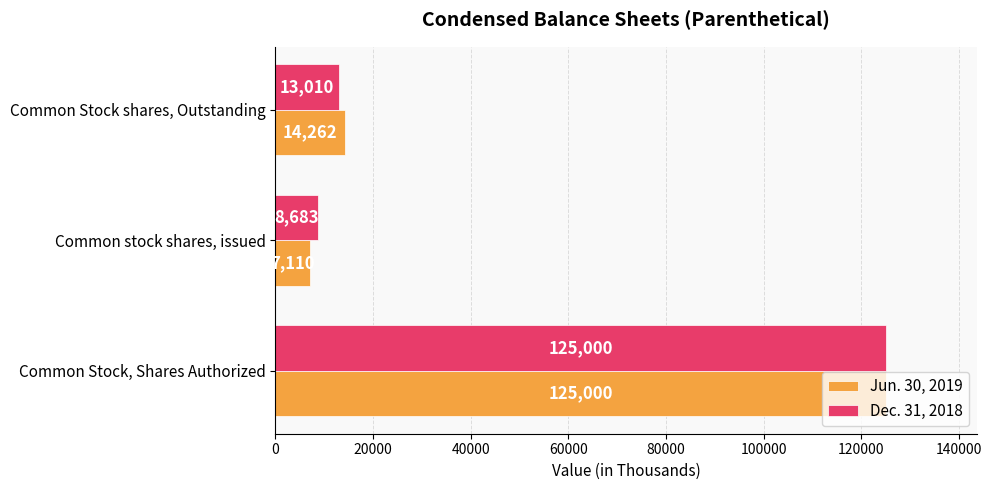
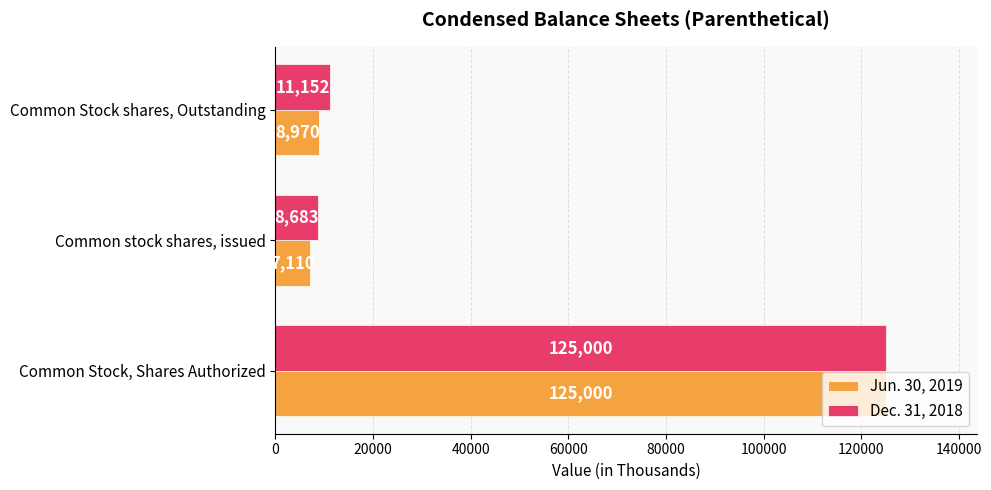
  {
    "Jun. 30, 2019": {
-     "Common Stock shares, Outstanding": "14,262",
+     "Common Stock shares, Outstanding": "8,970",
      "Common stock shares, issued": "7,110"
    },
    "Dec. 31, 2018": {
-     "Common Stock shares, Outstanding": "13,010",
+     "Common Stock shares, Outstanding": "11,152",
      "Common stock shares, issued": "8,683",
      "Common Stock, Shares Authorized": "125,000"
    }
  }
